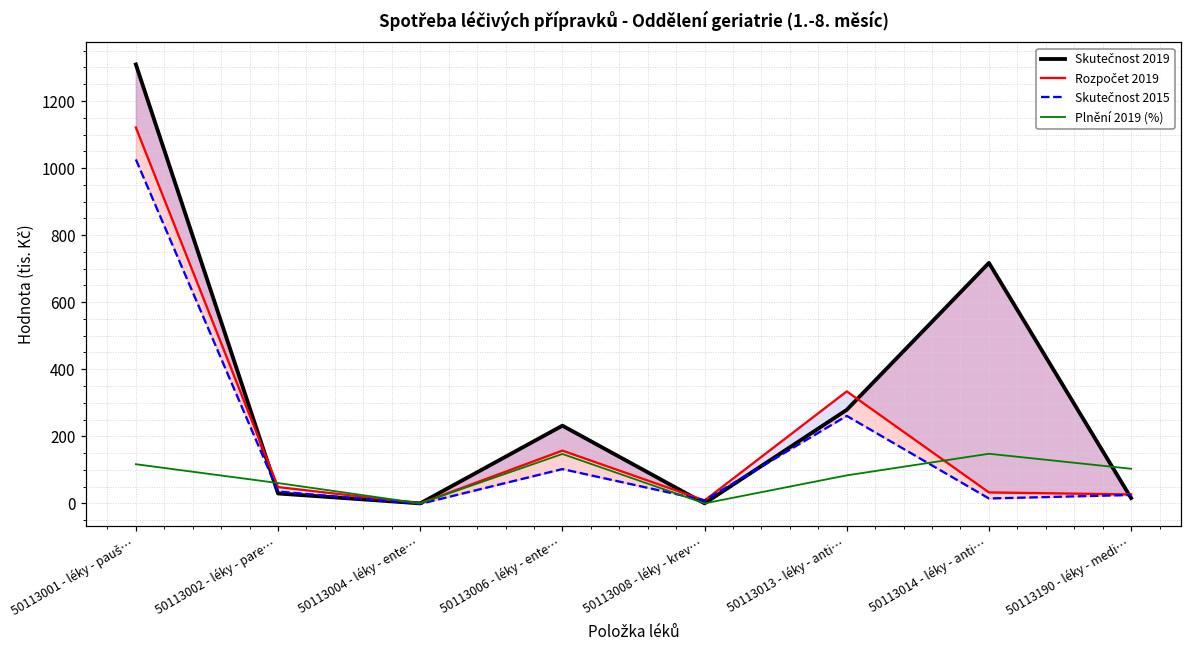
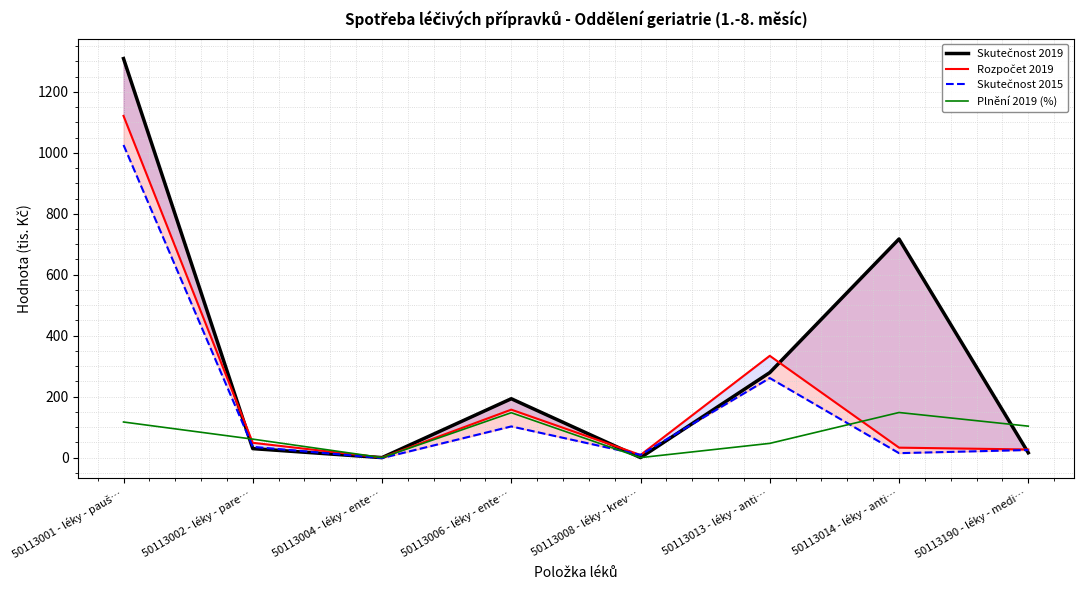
  {
    "Skutečnost 2019": {
-     "50113006 - léky - ente…": 230,
+     "50113006 - léky - ente…": 190,
      "50113190 - léky - medi…": 20
    },
    "Plnění 2019 (%)": {
      "50113001 - léky - pauš…": 120,
      "50113002 - léky - pare…": 60,
      "50113006 - léky - ente…": 150,
-     "50113013 - léky - anti…": 80,
+     "50113013 - léky - anti…": 50,
      "50113014 - léky - anti…": 150,
      "50113190 - léky - medi…": 100
    }
  }
